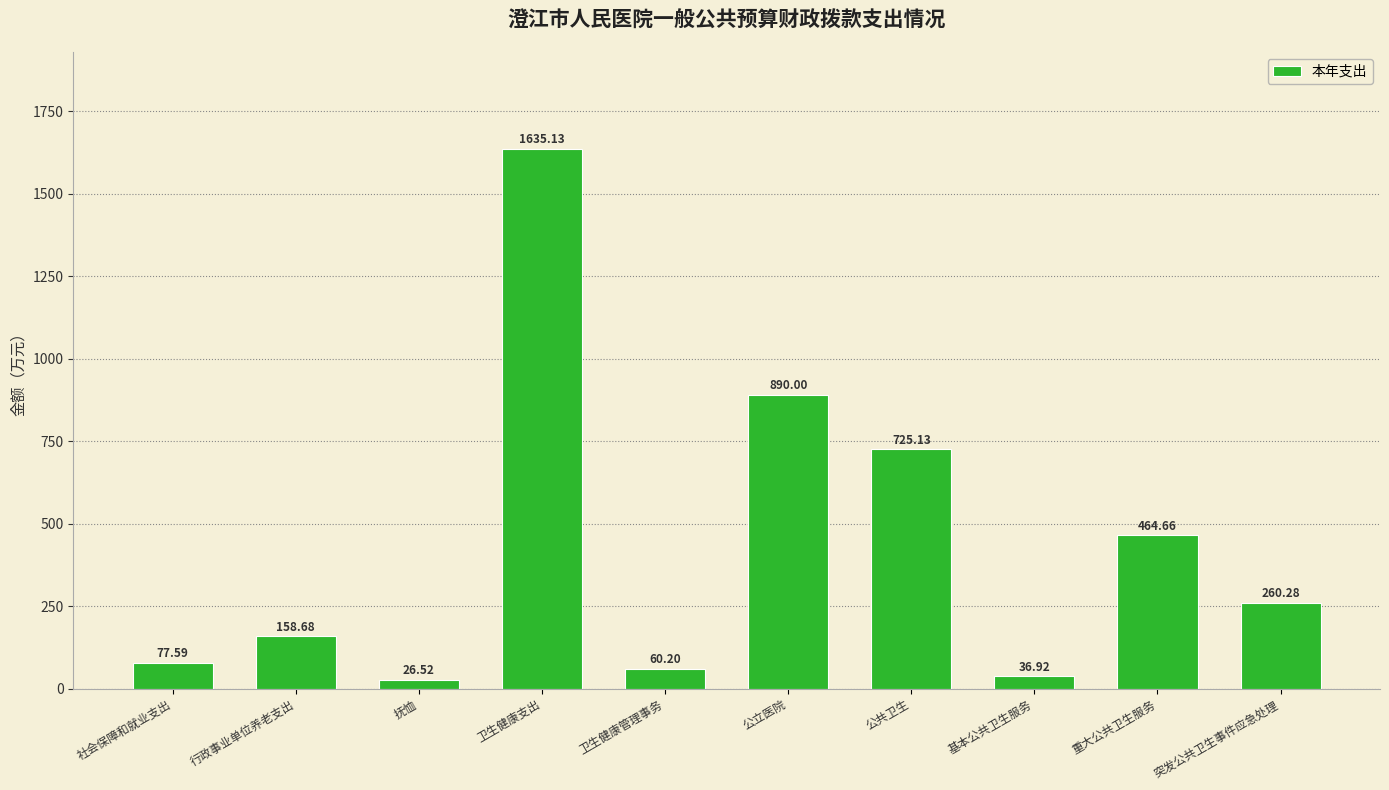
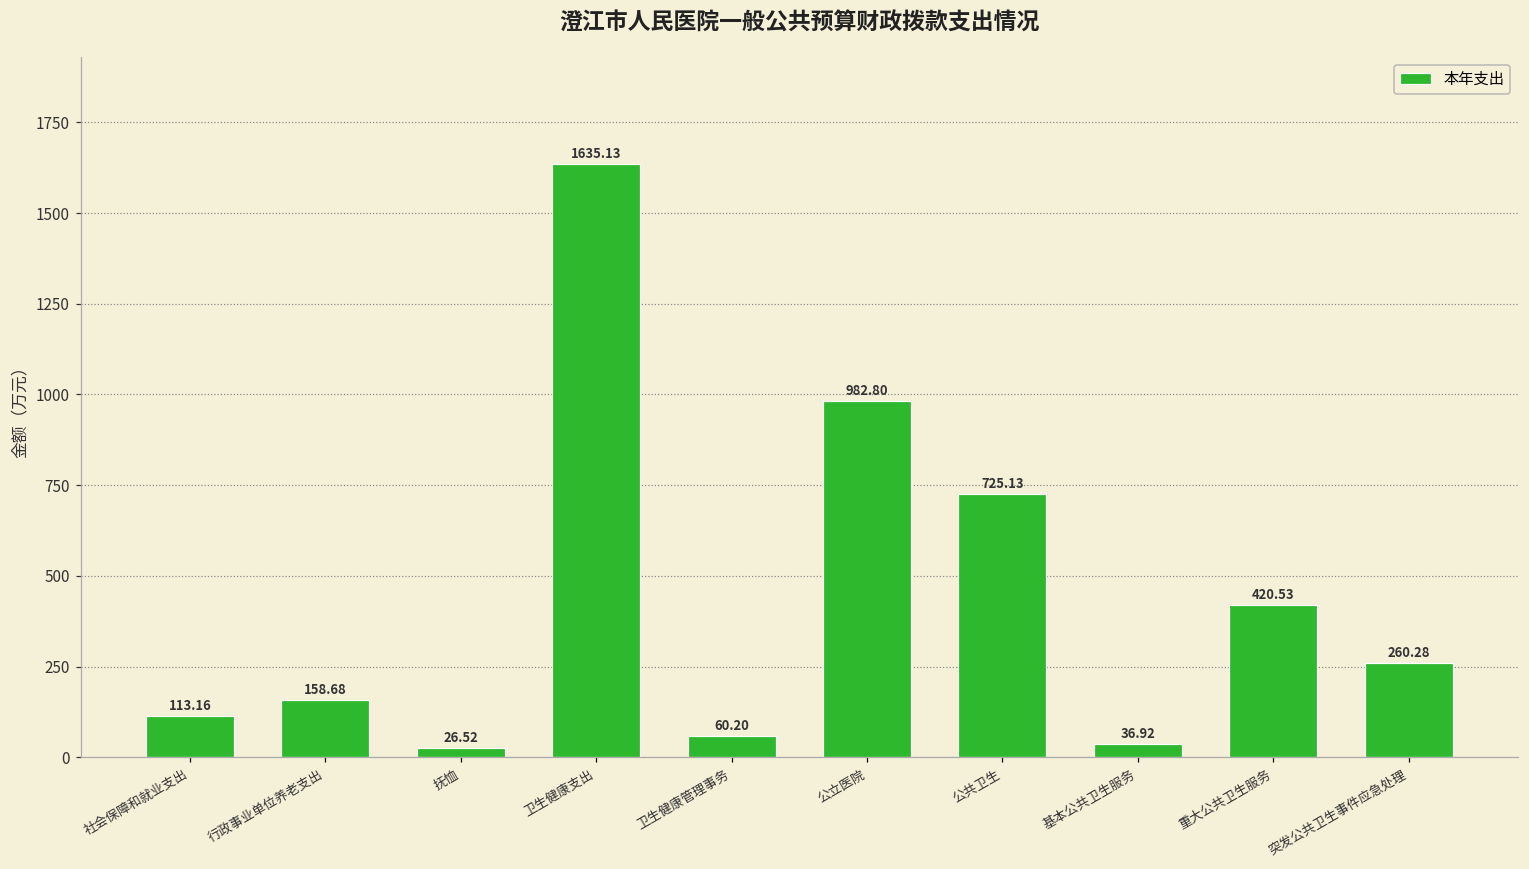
  {
-   "社会保障和就业支出": 77.59,
+   "社会保障和就业支出": 113.16,
    "行政事业单位养老支出": 158.68,
    "抚恤": 26.52,
    "卫生健康支出": 1635.13,
    "卫生健康管理事务": 60.20,
-   "公立医院": 890.00,
+   "公立医院": 982.80,
    "公共卫生": 725.13,
    "基本公共卫生服务": 36.92,
-   "重大公共卫生服务": 464.66,
+   "重大公共卫生服务": 420.53,
    "突发公共卫生事件应急处理": 260.28
  }
